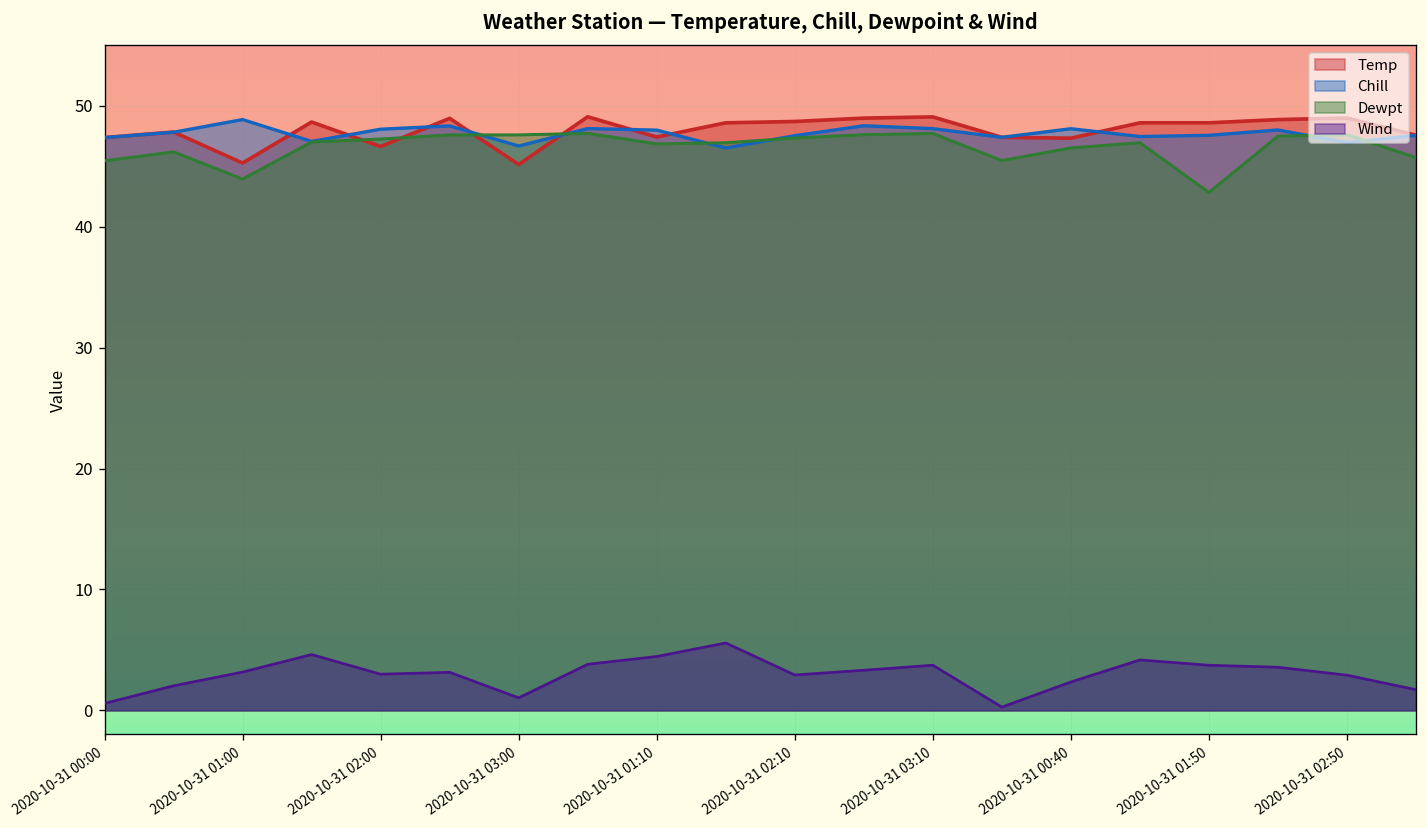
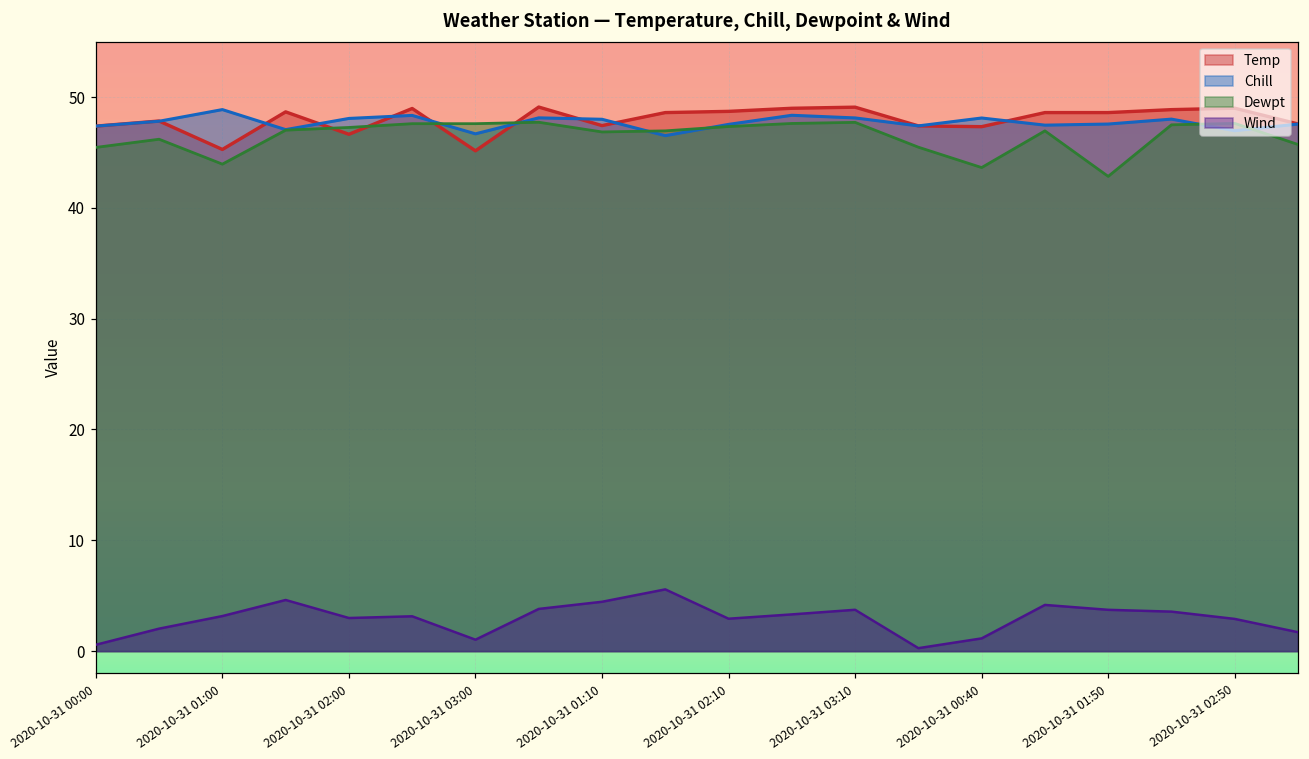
  {
    "Temp": {
      "2020-10-31 01:00": 45.3,
      "2020-10-31 02:00": 46.6,
      "2020-10-31 03:00": 45.1,
      "2020-10-31 01:10": 47.4,
      "2020-10-31 02:10": 48.7,
      "2020-10-31 03:10": 49.1,
      "2020-10-31 00:40": 47.3,
      "2020-10-31 01:50": 48.6
    },
    "Chill": {
      "2020-10-31 01:00": 48.9,
      "2020-10-31 02:00": 48.1,
      "2020-10-31 03:00": 46.7,
      "2020-10-31 01:10": 48.0,
      "2020-10-31 03:10": 48.1,
      "2020-10-31 00:40": 48.1,
      "2020-10-31 01:50": 47.6
    },
    "Dewpt": {
      "2020-10-31 00:00": 45.5,
      "2020-10-31 01:00": 43.9,
      "2020-10-31 02:00": 47.3,
      "2020-10-31 03:00": 47.6,
      "2020-10-31 01:10": 46.9,
      "2020-10-31 03:10": 47.7,
-     "2020-10-31 00:40": 46.5,
+     "2020-10-31 00:40": 43.6,
      "2020-10-31 01:50": 42.8
    },
    "Wind": {
      "2020-10-31 00:00": 0.6,
      "2020-10-31 01:00": 3.2,
      "2020-10-31 02:00": 3.0,
      "2020-10-31 03:00": 1.0,
      "2020-10-31 01:10": 4.5,
      "2020-10-31 02:10": 2.9,
      "2020-10-31 03:10": 3.7,
-     "2020-10-31 00:40": 2.3,
+     "2020-10-31 00:40": 1.1,
      "2020-10-31 01:50": 3.7,
      "2020-10-31 02:50": 2.9
    }
  }
